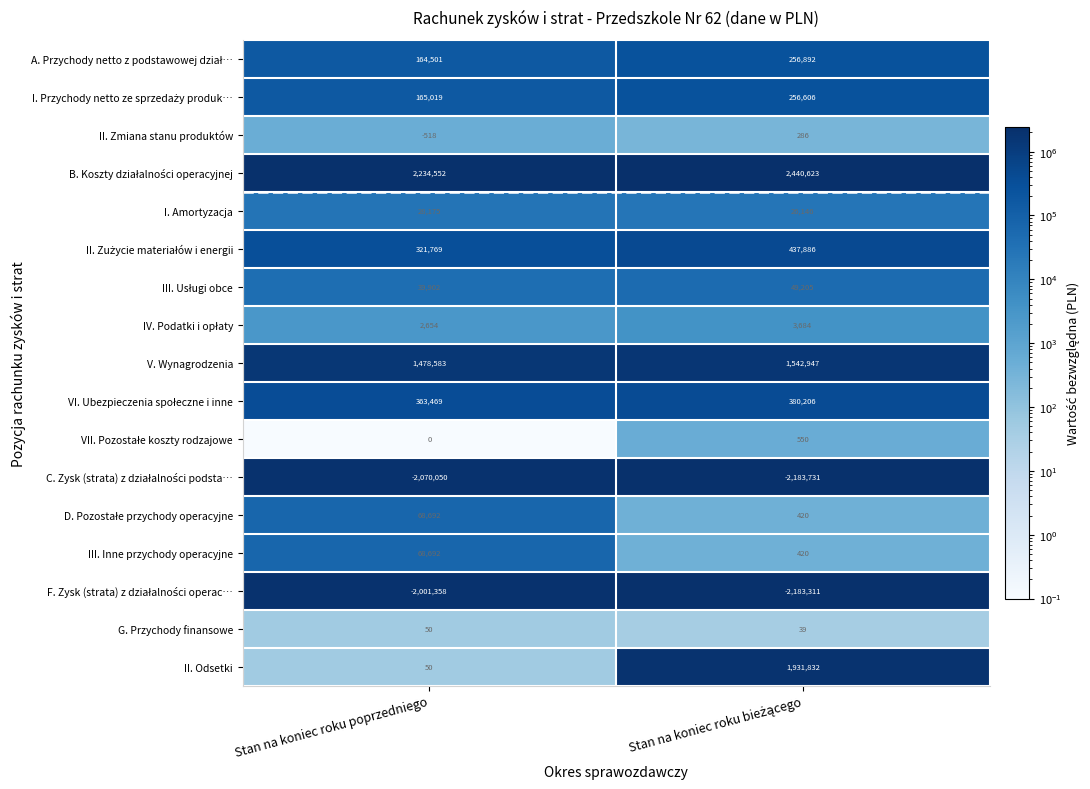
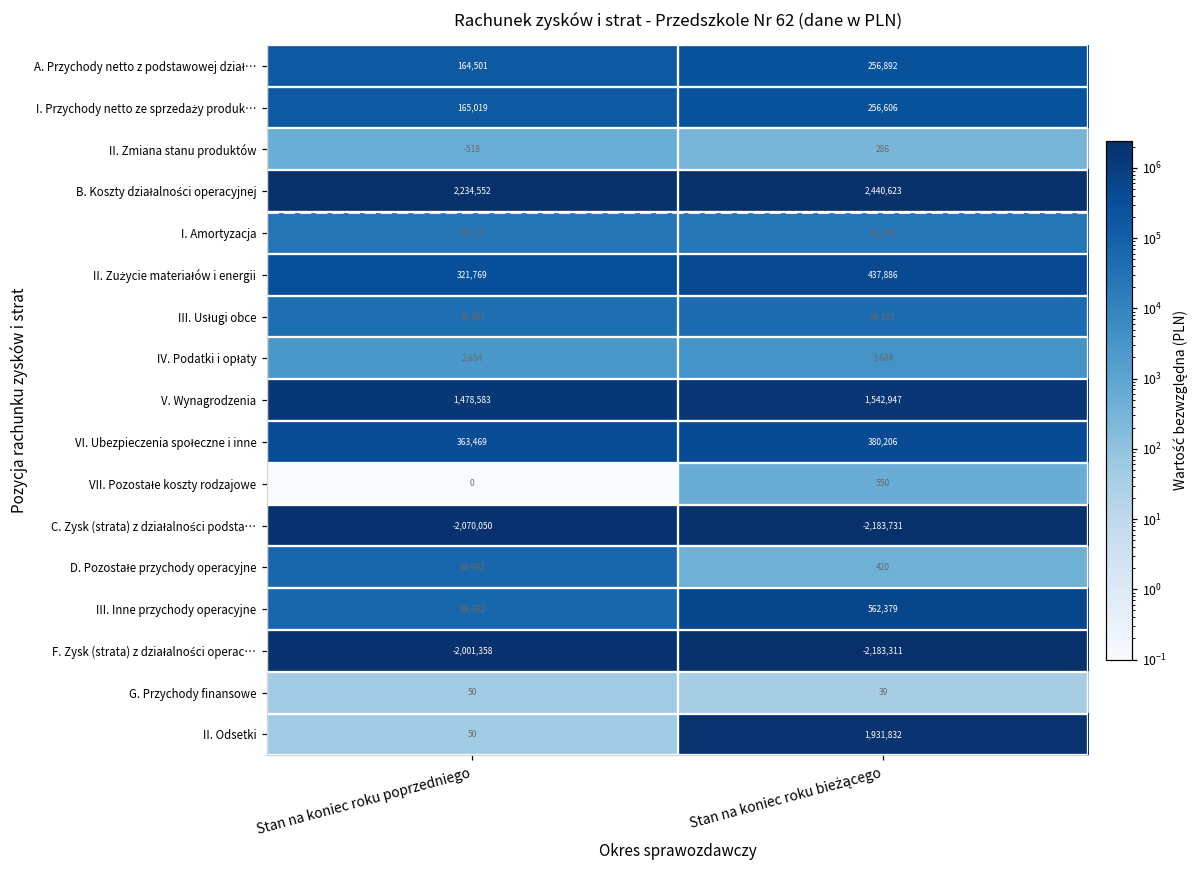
  {
    "A. Przychody netto z podstawowej dział…": {
      "Stan na koniec roku poprzedniego": "164,501",
      "Stan na koniec roku bieżącego": "256,892"
    },
    "I. Przychody netto ze sprzedaży produk…": {
      "Stan na koniec roku poprzedniego": "165,019",
      "Stan na koniec roku bieżącego": "256,606"
    },
    "II. Zmiana stanu produktów": {
      "Stan na koniec roku poprzedniego": "-518",
      "Stan na koniec roku bieżącego": "286"
    },
    "B. Koszty działalności operacyjnej": {
      "Stan na koniec roku poprzedniego": "2,234,552",
      "Stan na koniec roku bieżącego": "2,440,623"
    },
    "I. Amortyzacja": {
      "Stan na koniec roku poprzedniego": "28,175",
      "Stan na koniec roku bieżącego": "26,146"
    },
    "II. Zużycie materiałów i energii": {
      "Stan na koniec roku poprzedniego": "321,769",
      "Stan na koniec roku bieżącego": "437,886"
    },
    "III. Usługi obce": {
      "Stan na koniec roku poprzedniego": "39,902",
      "Stan na koniec roku bieżącego": "49,205"
    },
    "IV. Podatki i opłaty": {
      "Stan na koniec roku poprzedniego": "2,654",
      "Stan na koniec roku bieżącego": "3,684"
    },
    "V. Wynagrodzenia": {
      "Stan na koniec roku poprzedniego": "1,478,583",
      "Stan na koniec roku bieżącego": "1,542,947"
    },
    "VI. Ubezpieczenia społeczne i inne": {
      "Stan na koniec roku poprzedniego": "363,469",
      "Stan na koniec roku bieżącego": "380,206"
    },
    "VII. Pozostałe koszty rodzajowe": {
      "Stan na koniec roku poprzedniego": "0",
      "Stan na koniec roku bieżącego": "550"
    },
    "C. Zysk (strata) z działalności podsta…": {
      "Stan na koniec roku poprzedniego": "-2,070,050",
      "Stan na koniec roku bieżącego": "-2,183,731"
    },
    "D. Pozostałe przychody operacyjne": {
      "Stan na koniec roku poprzedniego": "68,692",
      "Stan na koniec roku bieżącego": "420"
    },
    "III. Inne przychody operacyjne": {
      "Stan na koniec roku poprzedniego": "68,692",
-     "Stan na koniec roku bieżącego": "420"
+     "Stan na koniec roku bieżącego": "562,379"
    },
    "F. Zysk (strata) z działalności operac…": {
      "Stan na koniec roku poprzedniego": "-2,001,358",
      "Stan na koniec roku bieżącego": "-2,183,311"
    },
    "G. Przychody finansowe": {
      "Stan na koniec roku poprzedniego": "50",
      "Stan na koniec roku bieżącego": "39"
    },
    "II. Odsetki": {
      "Stan na koniec roku poprzedniego": "50",
      "Stan na koniec roku bieżącego": "1,931,832"
    }
  }
